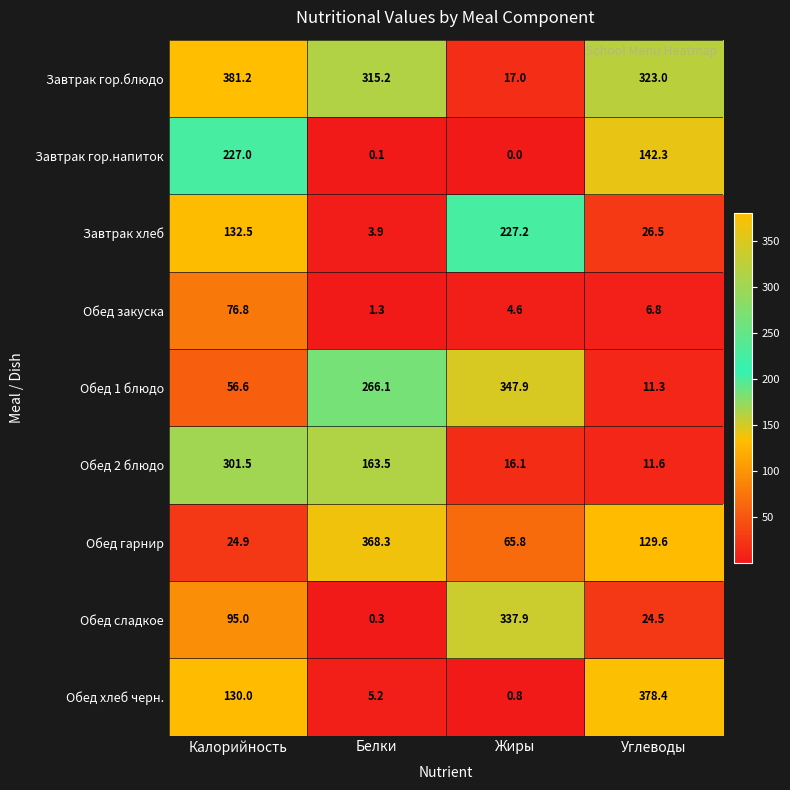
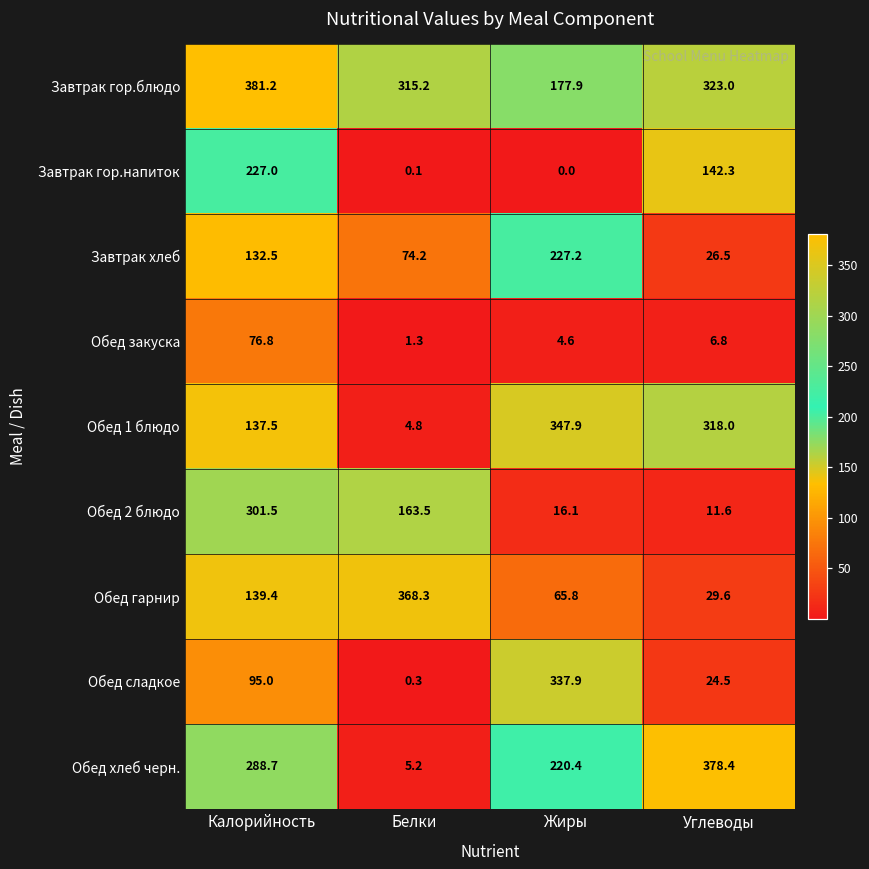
  {
    "Завтрак гор.блюдо": {
      "Калорийность": 381.2,
      "Белки": 315.2,
-     "Жиры": 17.0
+     "Жиры": 177.9
    },
    "Завтрак гор.напиток": {
      "Калорийность": 227.0,
      "Белки": 0.1,
      "Жиры": 0.0,
      "Углеводы": 142.3
    },
    "Завтрак хлеб": {
      "Калорийность": 132.5,
-     "Белки": 3.9,
+     "Белки": 74.2,
      "Жиры": 227.2,
      "Углеводы": 26.5
    },
    "Обед закуска": {
      "Калорийность": 76.8,
      "Белки": 1.3,
      "Жиры": 4.6,
      "Углеводы": 6.8
    },
    "Обед 1 блюдо": {
-     "Калорийность": 56.6,
-     "Белки": 266.1,
+     "Калорийность": 137.5,
+     "Белки": 4.8,
      "Жиры": 347.9,
-     "Углеводы": 11.3
+     "Углеводы": 318.0
    },
    "Обед 2 блюдо": {
      "Калорийность": 301.5,
      "Белки": 163.5,
      "Жиры": 16.1,
      "Углеводы": 11.6
    },
    "Обед гарнир": {
-     "Калорийность": 24.9,
+     "Калорийность": 139.4,
      "Белки": 368.3,
      "Жиры": 65.8,
-     "Углеводы": 129.6
+     "Углеводы": 29.6
    },
    "Обед сладкое": {
      "Калорийность": 95.0,
      "Белки": 0.3,
      "Жиры": 337.9,
      "Углеводы": 24.5
    },
    "Обед хлеб черн.": {
-     "Калорийность": 130.0,
+     "Калорийность": 288.7,
      "Белки": 5.2,
-     "Жиры": 0.8,
+     "Жиры": 220.4,
      "Углеводы": 378.4
    }
  }
